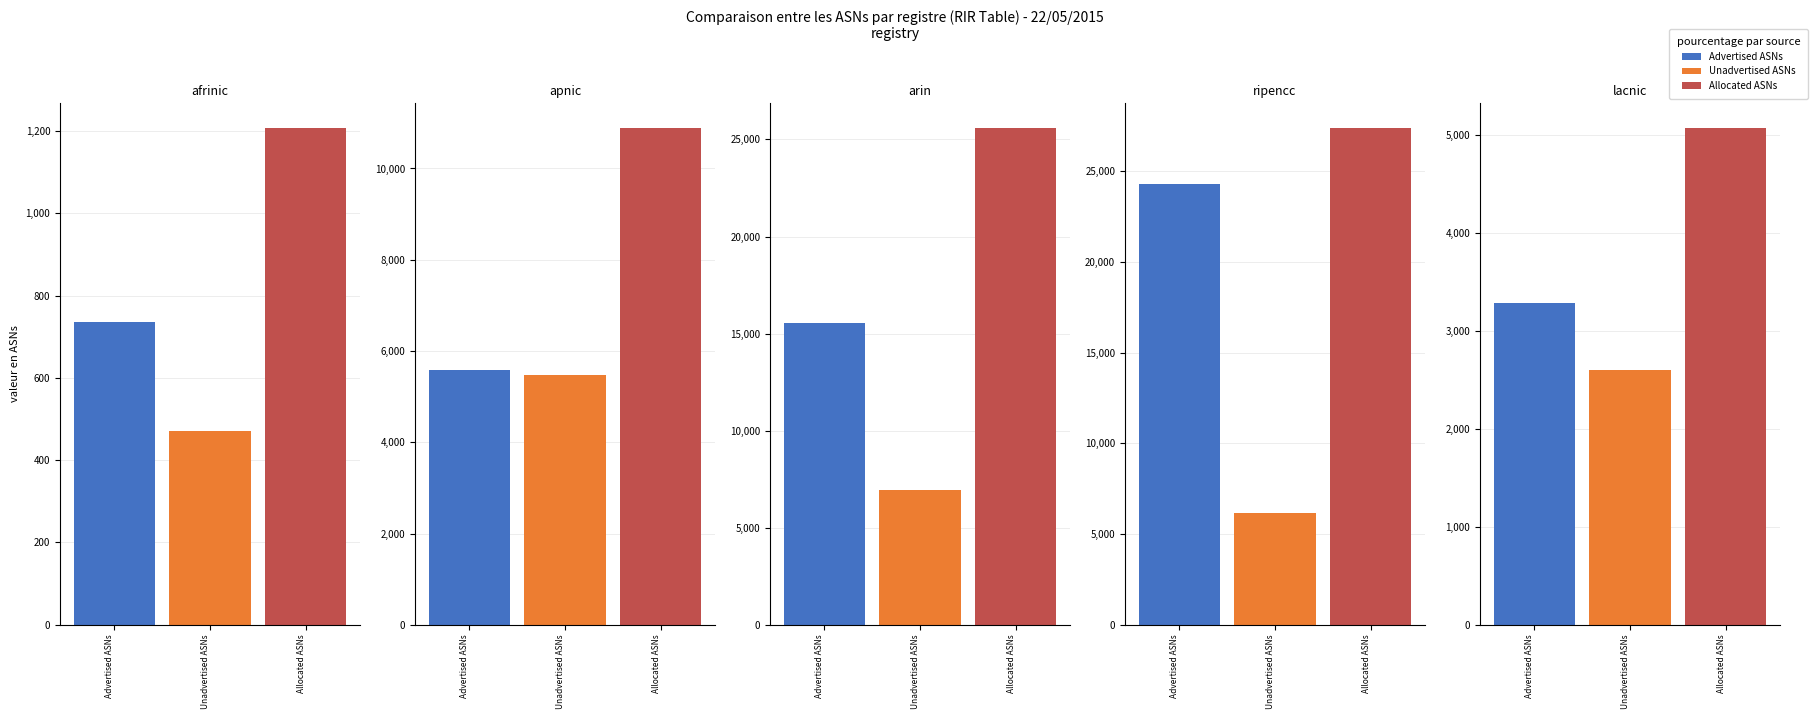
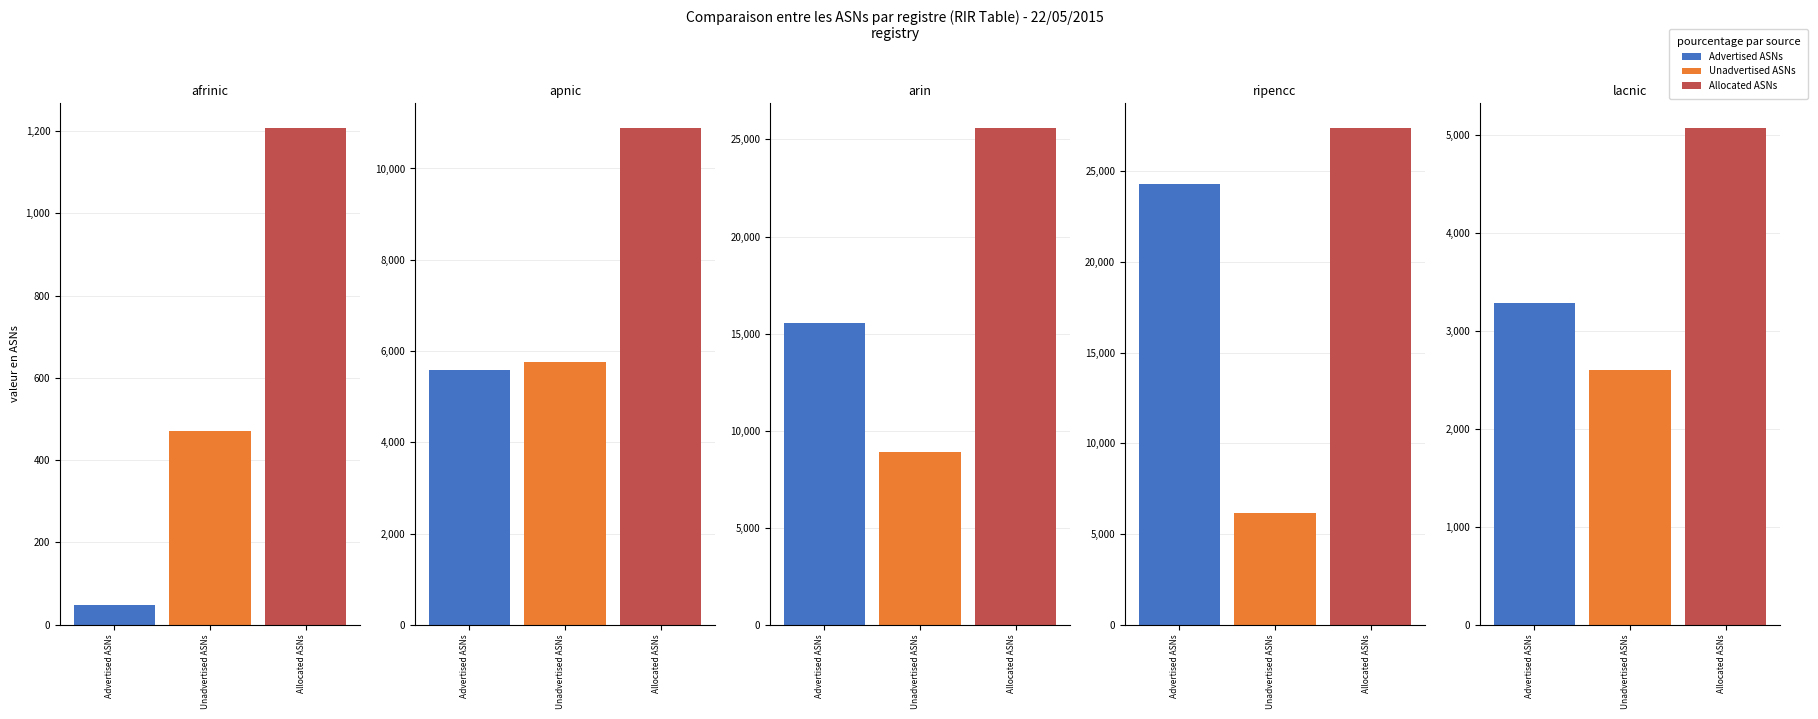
  {
    "afrinic": {
-     "Advertised ASNs": "740",
+     "Advertised ASNs": "50",
      "Unadvertised ASNs": "470",
      "Allocated ASNs": "1,210"
    },
    "apnic": {
      "Advertised ASNs": "5,600",
-     "Unadvertised ASNs": "5,500",
+     "Unadvertised ASNs": "5,800",
      "Allocated ASNs": "10,900"
    },
    "arin": {
      "Advertised ASNs": "15,600",
-     "Unadvertised ASNs": "6,900",
+     "Unadvertised ASNs": "8,900",
      "Allocated ASNs": "25,600"
    },
    "ripencc": {
      "Advertised ASNs": "24,300",
      "Unadvertised ASNs": "6,100",
      "Allocated ASNs": "27,400"
    },
    "lacnic": {
      "Advertised ASNs": "3,300",
      "Unadvertised ASNs": "2,600",
      "Allocated ASNs": "5,100"
    }
  }
